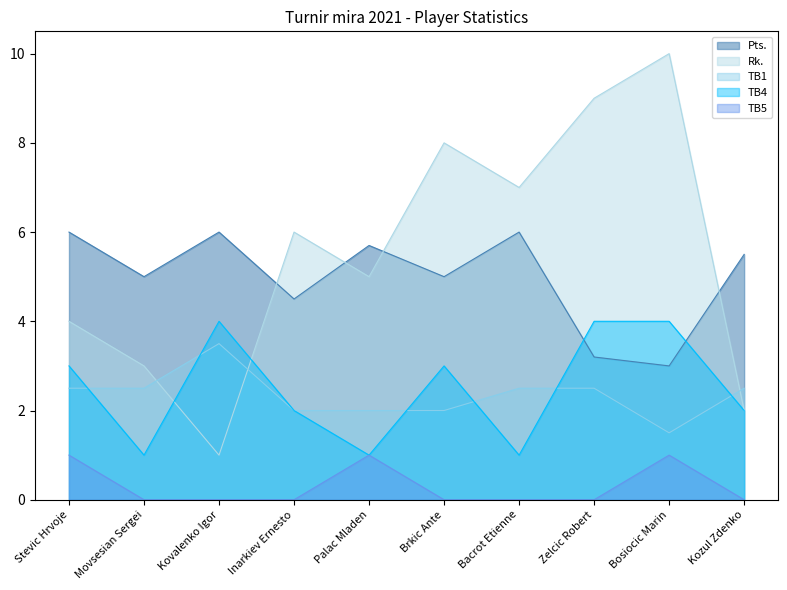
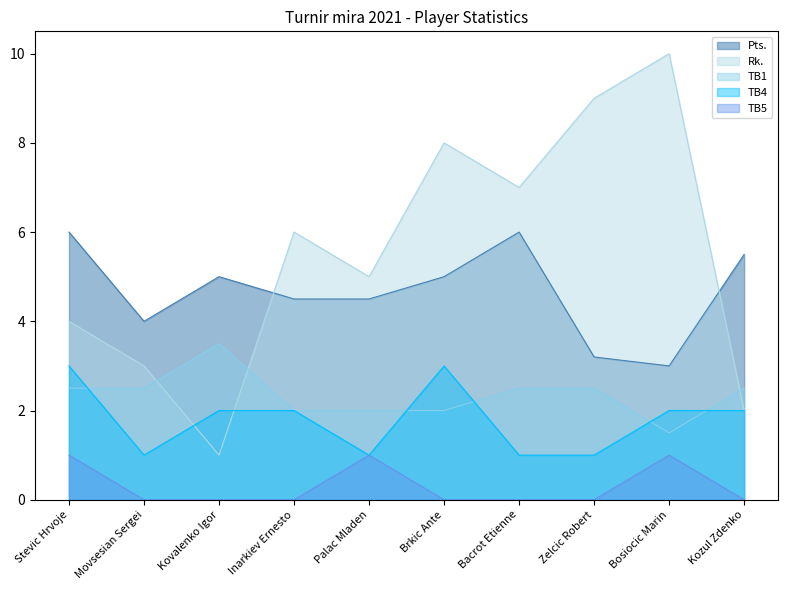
  {
    "Pts.": {
      "Stevic Hrvoje": 6.0,
-     "Movsesian Sergei": 5,
-     "Kovalenko Igor": 6,
+     "Movsesian Sergei": 4,
+     "Kovalenko Igor": 5,
      "Inarkiev Ernesto": 4.5,
-     "Palac Mladen": 5.7,
+     "Palac Mladen": 4.5,
      "Brkic Ante": 5.0,
      "Bacrot Etienne": 6.0,
      "Zelcic Robert": 3.2,
      "Bosiocic Marin": 3.0,
      "Kozul Zdenko": 5.5
    },
    "TB4": {
      "Stevic Hrvoje": 3,
      "Movsesian Sergei": 1,
-     "Kovalenko Igor": 4,
+     "Kovalenko Igor": 2,
      "Brkic Ante": 3,
      "Bacrot Etienne": 1,
-     "Zelcic Robert": 4,
-     "Bosiocic Marin": 4
+     "Zelcic Robert": 1,
+     "Bosiocic Marin": 2
    }
  }
